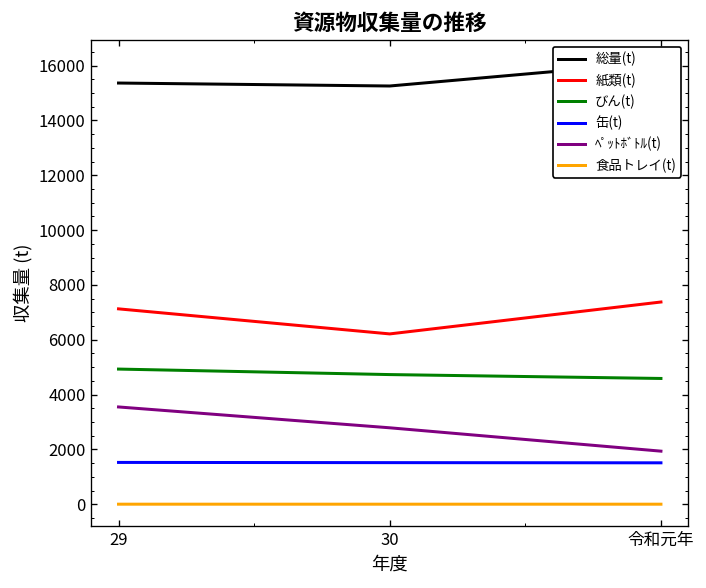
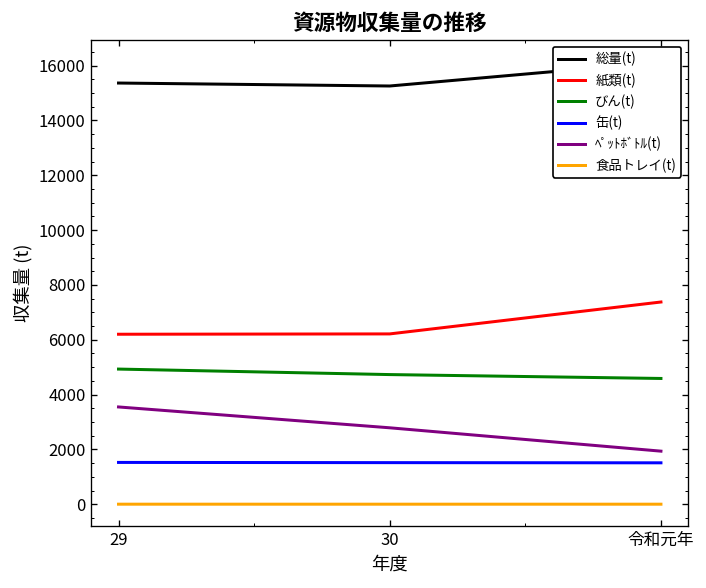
  {
    "総量(t)": {
      "29": 15400,
      "30": 15300
    },
    "紙類(t)": {
-     "29": 7100,
+     "29": 6200,
      "30": 6200,
      "令和元年": 7400
    },
    "びん(t)": {
      "29": 4900,
      "30": 4700,
      "令和元年": 4600
    },
    "缶(t)": {
      "29": 1500,
      "30": 1500,
      "令和元年": 1500
    },
    "ﾍﾟｯﾄﾎﾞﾄﾙ(t)": {
      "29": 3500,
      "30": 2800,
      "令和元年": 1900
    },
    "食品トレイ(t)": {
      "29": 0,
      "30": 0,
      "令和元年": 0
    }
  }
